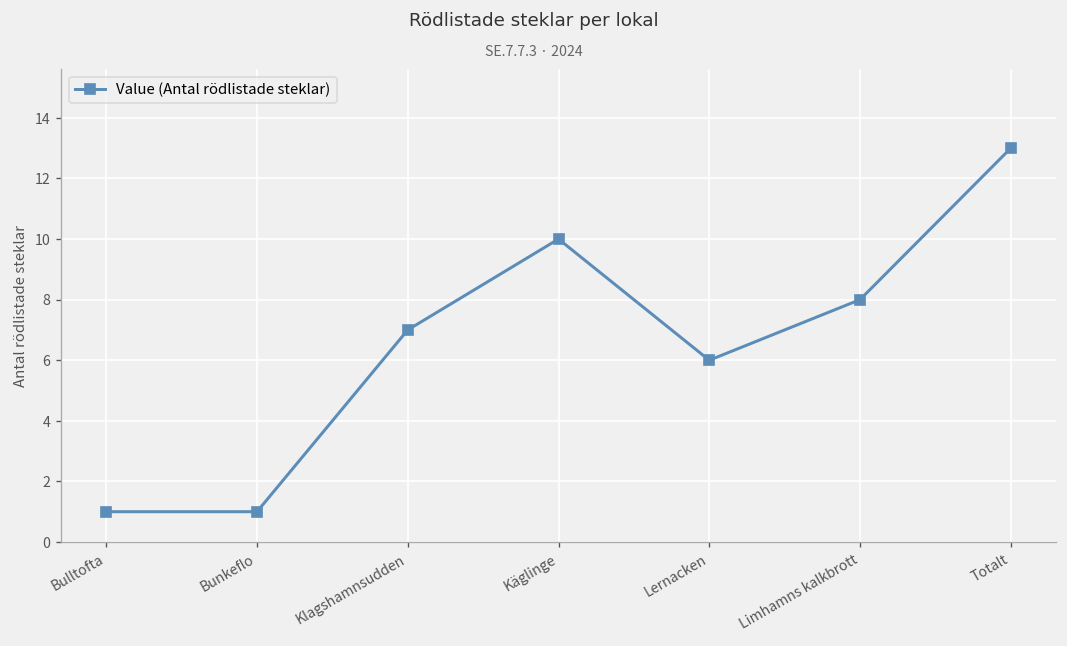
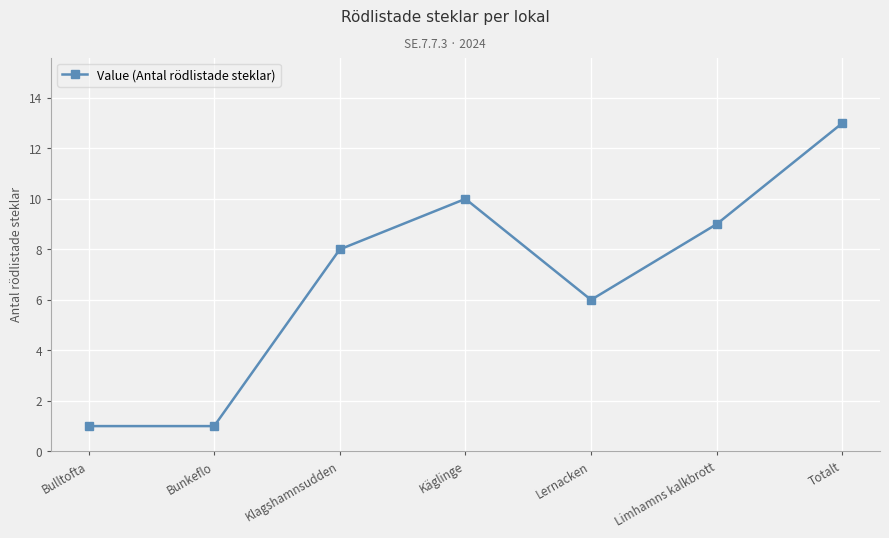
  {
    "Bulltofta": 1,
    "Bunkeflo": 1,
-   "Klagshamnsudden": 7,
+   "Klagshamnsudden": 8,
    "Käglinge": 10,
    "Lernacken": 6,
-   "Limhamns kalkbrott": 8,
+   "Limhamns kalkbrott": 9,
    "Totalt": 13
  }
